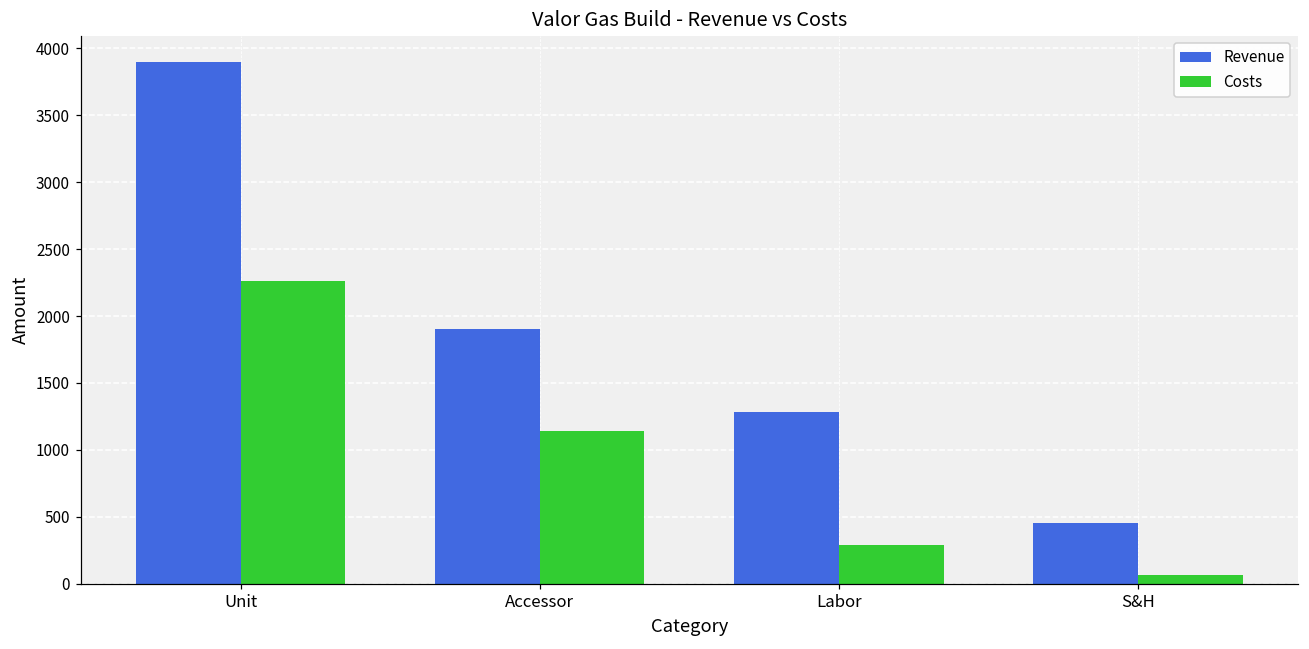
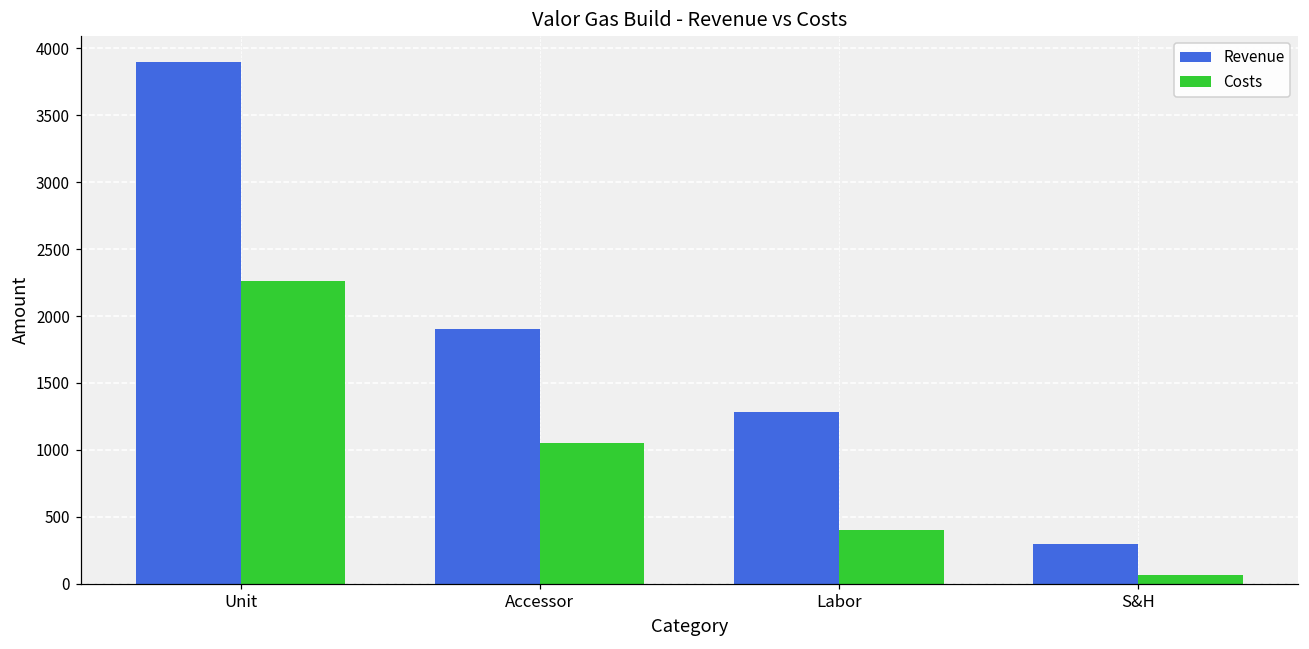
  {
    "Revenue": {
      "Unit": 3900,
      "Accessor": 1900,
      "Labor": 1280,
-     "S&H": 460
+     "S&H": 300
    },
    "Costs": {
      "Unit": 2260,
-     "Accessor": 1140,
-     "Labor": 290,
+     "Accessor": 1050,
+     "Labor": 400,
      "S&H": 70
    }
  }
